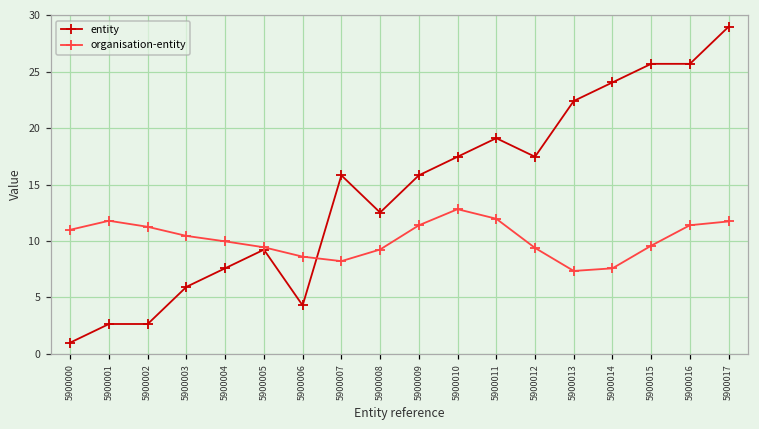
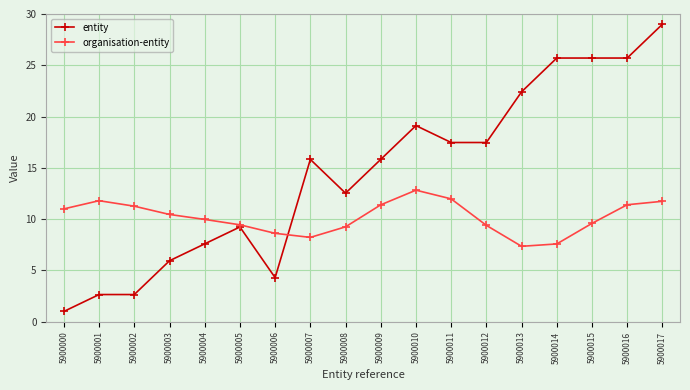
  {
    "entity": {
      "5900000": 1.0,
      "5900001": 2.6,
      "5900002": 2.6,
      "5900003": 5.9,
      "5900004": 7.6,
      "5900006": 4.3,
      "5900007": 15.8,
      "5900008": 12.5,
      "5900009": 15.8,
-     "5900010": 17.5,
-     "5900011": 19.1,
+     "5900010": 19.1,
+     "5900011": 17.5,
      "5900012": 17.5,
      "5900013": 22.4,
-     "5900014": 24.1,
+     "5900014": 25.7,
      "5900015": 25.7,
      "5900016": 25.7,
      "5900017": 29.0
    },
    "organisation-entity": {
      "5900000": 11.0,
      "5900001": 11.8,
      "5900002": 11.3,
      "5900003": 10.5,
      "5900004": 10.0,
      "5900006": 8.6,
      "5900007": 8.2,
      "5900008": 9.2,
      "5900009": 11.4,
      "5900010": 12.8,
      "5900011": 12.0,
      "5900012": 9.4,
      "5900013": 7.4,
      "5900014": 7.6,
      "5900015": 9.6,
      "5900016": 11.4,
      "5900017": 11.7
    }
  }
